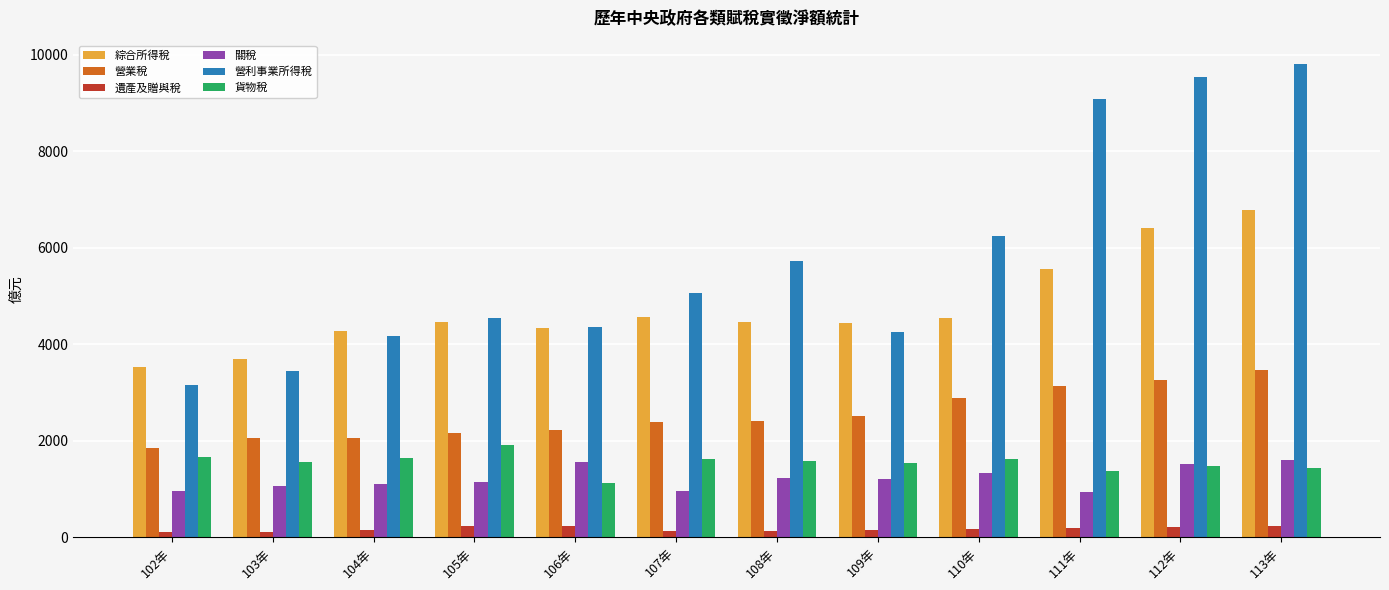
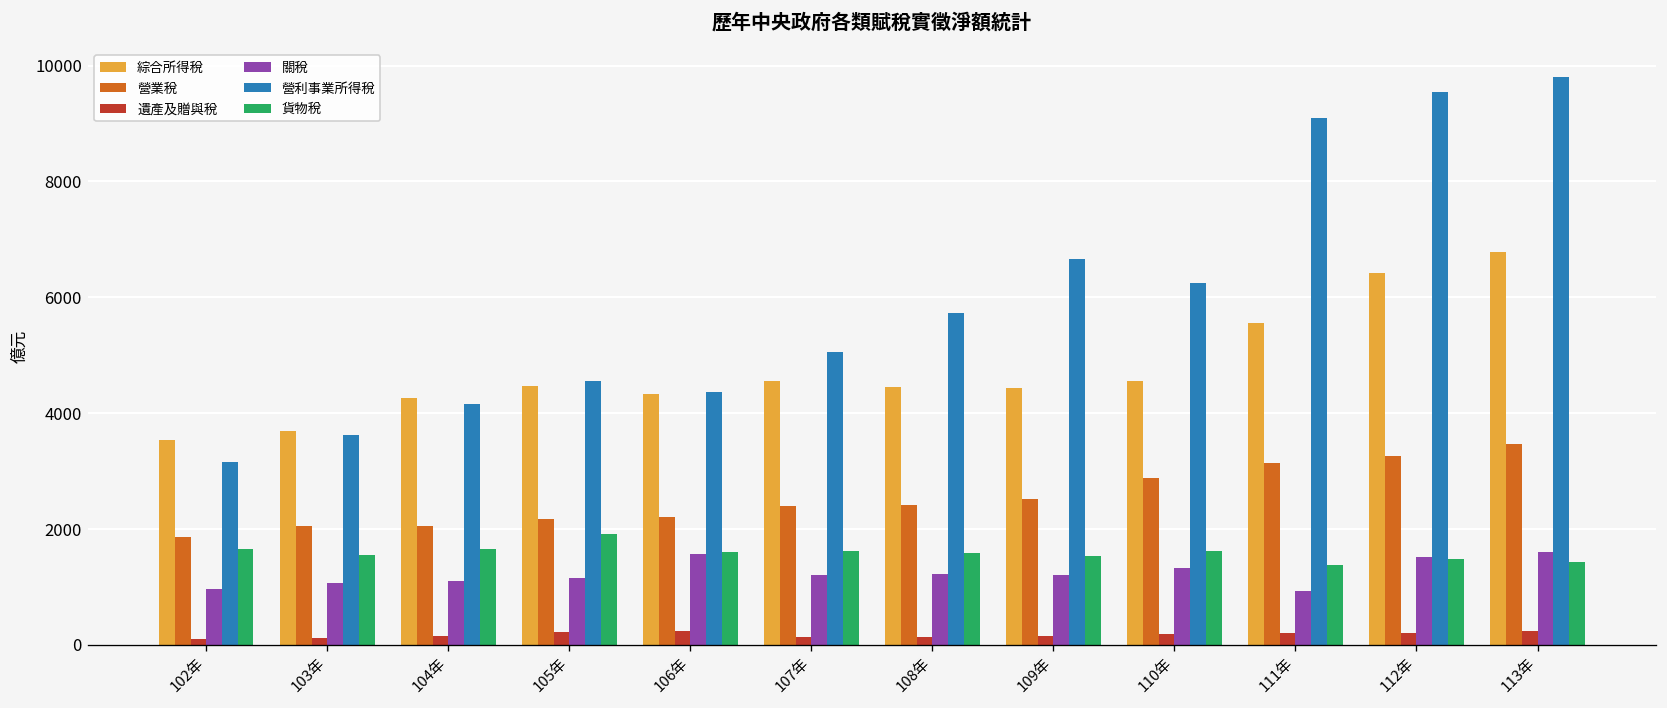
  {
    "綜合所得稅": {
      "102年": 3500,
      "103年": 3700,
      "104年": 4300,
      "105年": 4500,
      "106年": 4300,
      "107年": 4600,
      "108年": 4500,
      "109年": 4400,
      "110年": 4600,
      "111年": 5600,
      "112年": 6400,
      "113年": 6800
    },
    "關稅": {
      "102年": 1000,
      "103年": 1100,
      "104年": 1100,
      "105年": 1200,
      "106年": 1600,
-     "107年": 1000,
+     "107年": 1200,
      "108年": 1200,
      "109年": 1200,
      "110年": 1300,
      "111年": 900,
      "112年": 1500,
      "113年": 1600
    },
    "營利事業所得稅": {
      "102年": 3200,
-     "103年": 3400,
+     "103年": 3600,
      "104年": 4200,
      "105年": 4600,
      "106年": 4400,
      "107年": 5100,
      "108年": 5700,
-     "109年": 4300,
+     "109年": 6700,
      "110年": 6200,
      "111年": 9100,
      "112年": 9500,
      "113年": 9800
    },
    "貨物稅": {
      "102年": 1700,
      "103年": 1600,
      "104年": 1600,
      "105年": 1900,
-     "106年": 1100,
+     "106年": 1600,
      "107年": 1600,
      "108年": 1600,
      "109年": 1500,
      "110年": 1600,
      "111年": 1400,
      "112年": 1500,
      "113年": 1400
    }
  }
